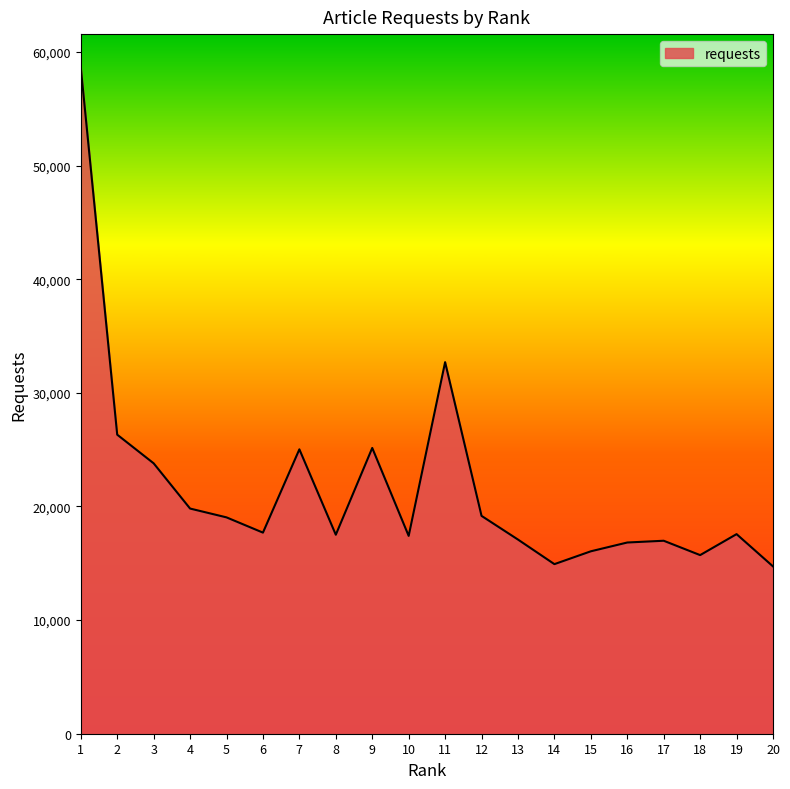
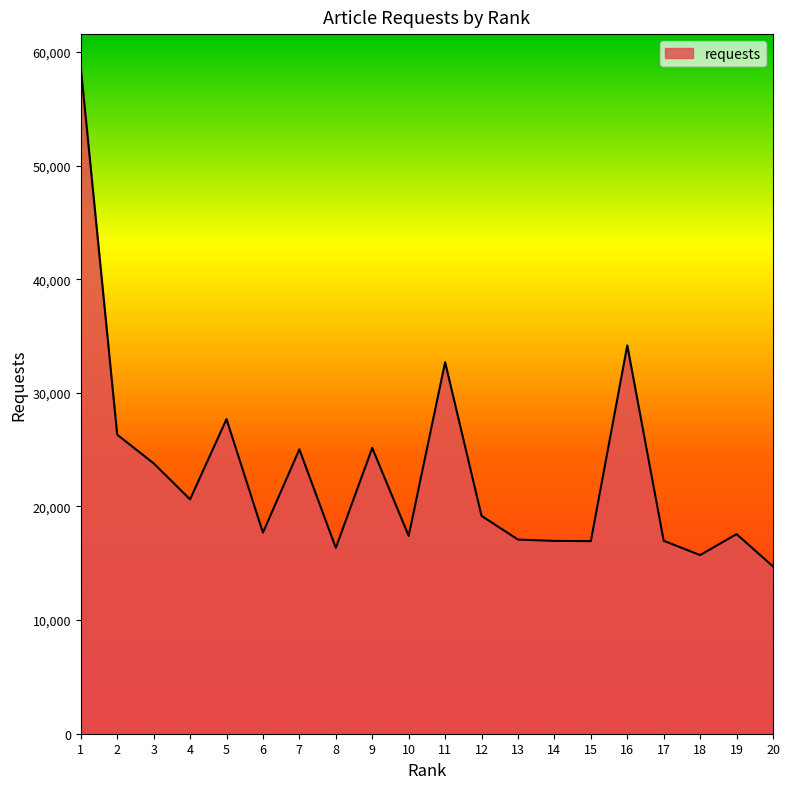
  {
    "1": "58,600",
    "2": "26,300",
    "3": "23,800",
-   "4": "19,800",
-   "5": "19,000",
+   "4": "20,600",
+   "5": "27,700",
    "6": "17,700",
    "7": "25,000",
-   "8": "17,500",
+   "8": "16,400",
    "9": "25,200",
    "10": "17,400",
    "11": "32,700",
    "12": "19,200",
    "13": "17,100",
-   "14": "14,900",
-   "15": "16,100",
-   "16": "16,800",
+   "14": "17,000",
+   "15": "16,900",
+   "16": "34,200",
    "17": "17,000",
    "18": "15,700",
    "19": "17,600",
    "20": "14,700"
  }
